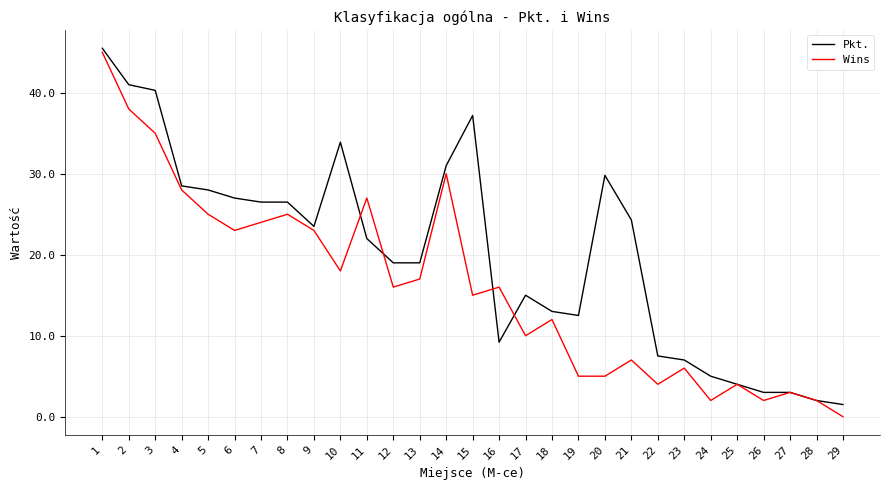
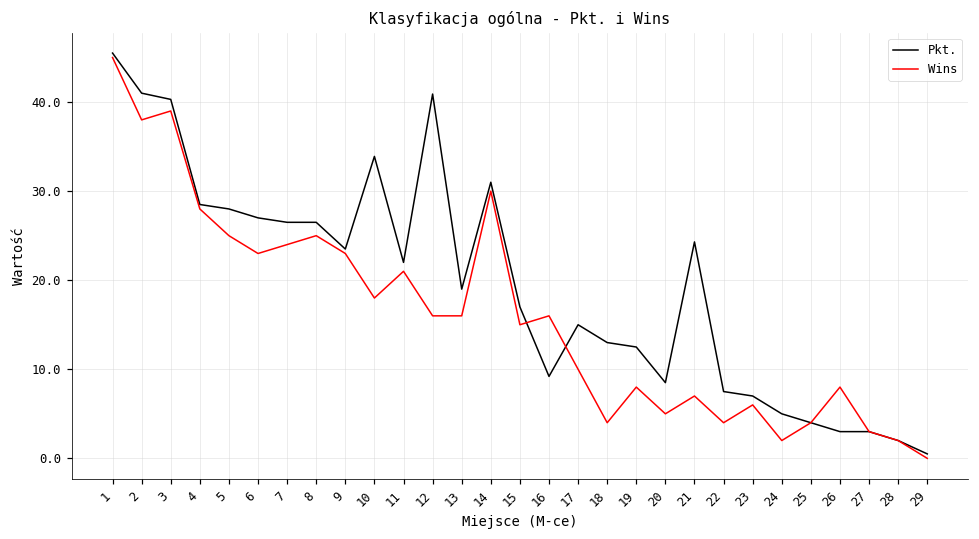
  {
    "Pkt.": {
      "1": 46,
      "2": 41,
      "3": 40,
      "4": 29,
      "5": 28,
      "6": 27,
      "7": 27,
      "8": 27,
      "9": 24,
      "10": 34,
      "11": 22,
-     "12": 19,
+     "12": 41,
      "13": 19,
      "14": 31,
-     "15": 37,
+     "15": 17,
      "16": 9,
      "17": 15,
      "18": 13,
      "19": 13,
-     "20": 30,
+     "20": 9,
      "21": 24,
      "22": 8,
      "23": 7,
      "24": 5,
      "26": 3,
-     "29": 2
+     "29": 1
    },
    "Wins": {
      "1": 45,
      "2": 38,
-     "3": 35,
+     "3": 39,
      "4": 28,
      "5": 25,
      "6": 23,
      "7": 24,
      "8": 25,
      "9": 23,
      "10": 18,
-     "11": 27,
+     "11": 21,
      "12": 16,
-     "13": 17,
+     "13": 16,
      "14": 30,
      "15": 15,
      "16": 16,
      "17": 10,
-     "18": 12,
-     "19": 5,
+     "18": 4,
+     "19": 8,
      "20": 5,
      "21": 7,
      "22": 4,
      "23": 6,
      "24": 2,
-     "26": 2,
+     "26": 8,
      "29": 0
    }
  }
